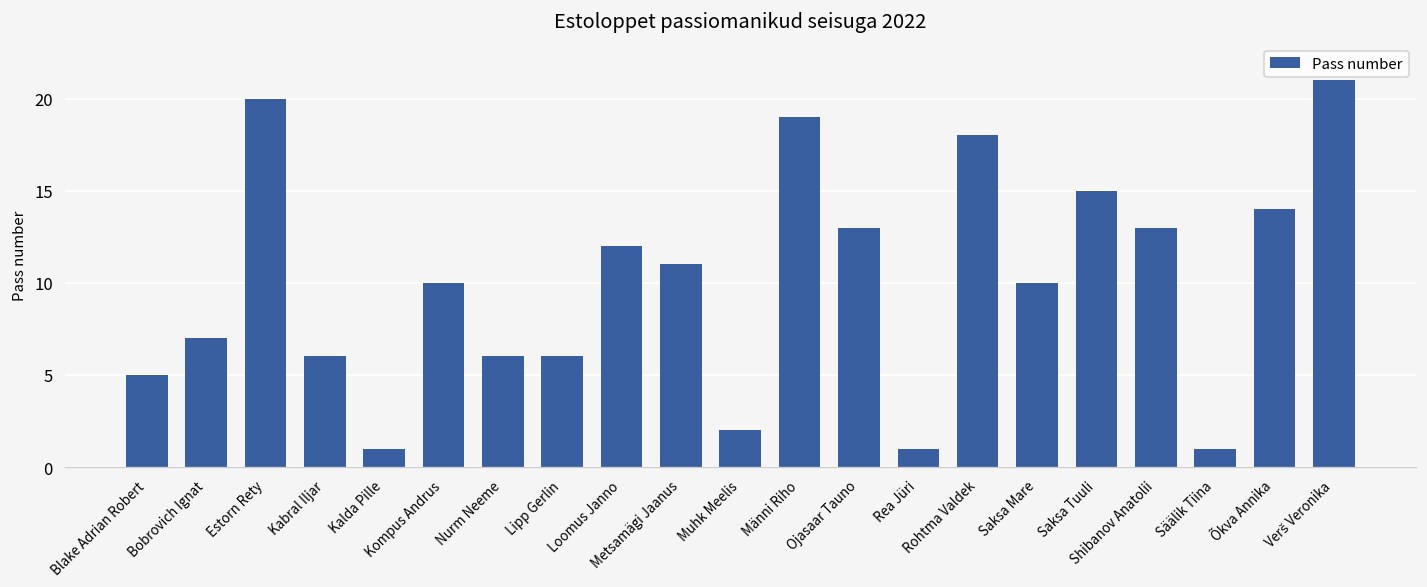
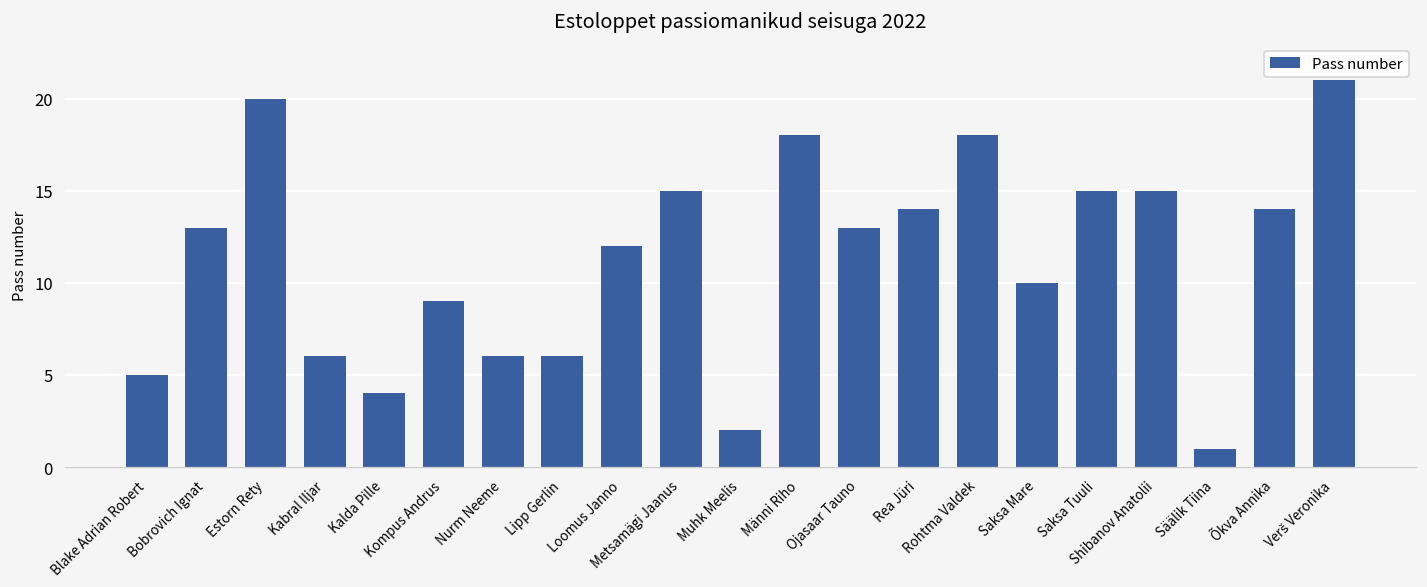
  {
    "Blake Adrian Robert": 5,
-   "Bobrovich Ignat": 7,
+   "Bobrovich Ignat": 13,
    "Estorn Rety": 20,
    "Kabral Iljar": 6,
-   "Kalda Pille": 1,
-   "Kompus Andrus": 10,
+   "Kalda Pille": 4,
+   "Kompus Andrus": 9,
    "Nurm Neeme": 6,
    "Lipp Gerlin": 6,
    "Loomus Janno": 12,
-   "Metsamägi Jaanus": 11,
+   "Metsamägi Jaanus": 15,
    "Muhk Meelis": 2,
-   "Männi Riho": 19,
+   "Männi Riho": 18,
    "Ojasaar Tauno": 13,
-   "Rea Jüri": 1,
+   "Rea Jüri": 14,
    "Rohtma Valdek": 18,
    "Saksa Mare": 10,
    "Saksa Tuuli": 15,
-   "Shibanov Anatolii": 13,
+   "Shibanov Anatolii": 15,
    "Säälik Tiina": 1,
    "Õkva Annika": 14,
    "Verš Veronika": 21
  }
